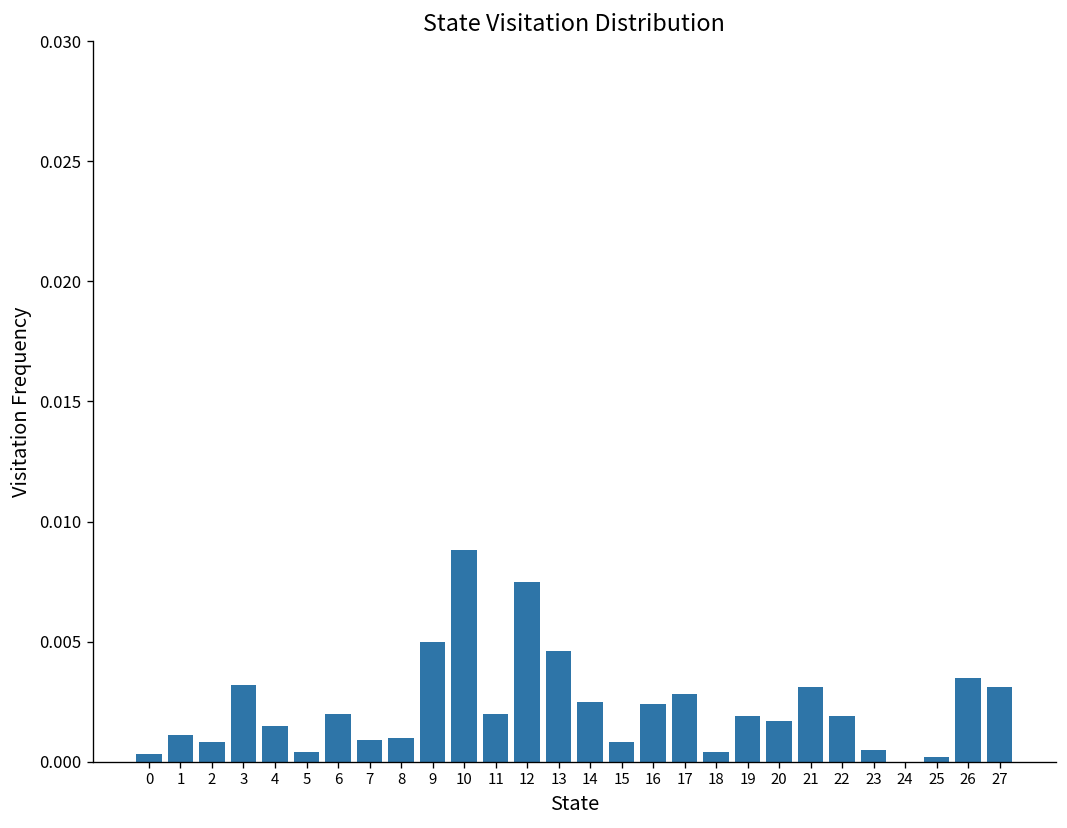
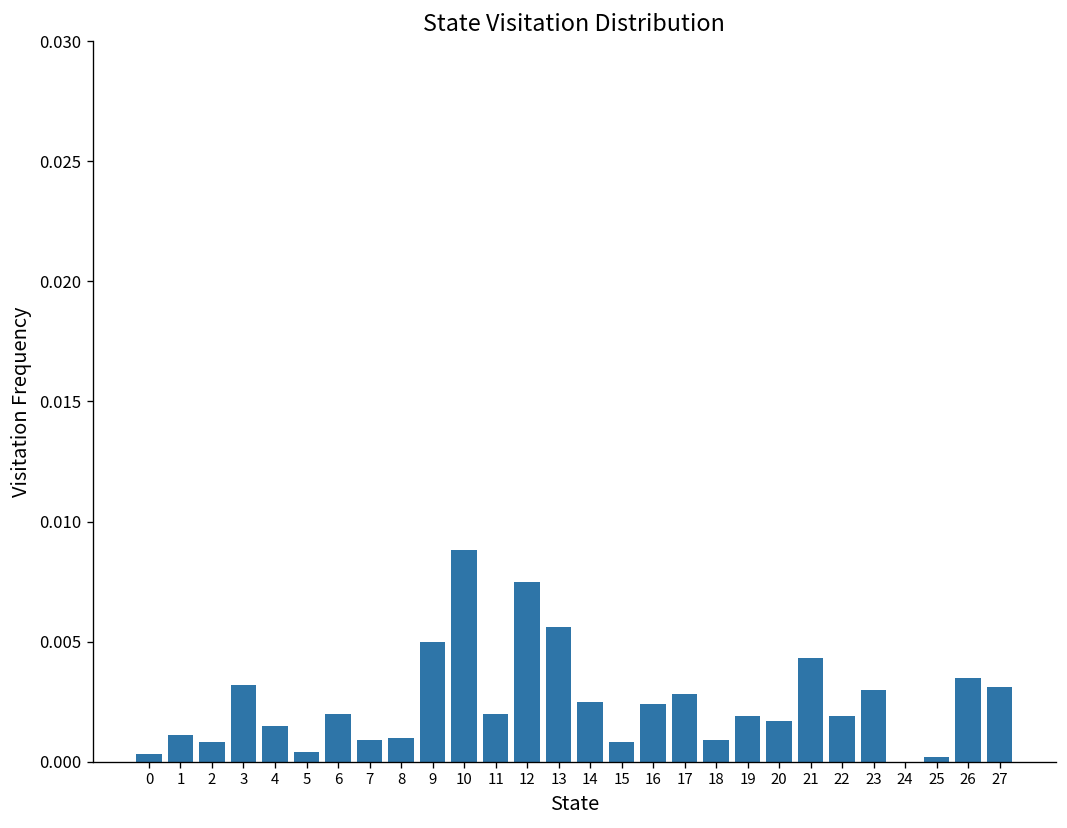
  {
    "0": 0.0003,
    "1": 0.0011,
    "2": 0.0008,
    "3": 0.0032,
    "4": 0.0015,
    "5": 0.0004,
    "6": 0.0020,
    "7": 0.0009,
    "8": 0.0010,
    "9": 0.0050,
    "10": 0.0088,
    "11": 0.0020,
    "12": 0.0075,
-   "13": 0.0046,
+   "13": 0.0056,
    "14": 0.0025,
    "15": 0.0008,
    "16": 0.0024,
    "17": 0.0028,
-   "18": 0.0004,
+   "18": 0.0009,
    "19": 0.0019,
    "20": 0.0017,
-   "21": 0.0031,
+   "21": 0.0043,
    "22": 0.0019,
-   "23": 0.0005,
+   "23": 0.0030,
    "24": 0.0000,
    "25": 0.0002,
    "26": 0.0035,
    "27": 0.0031
  }
